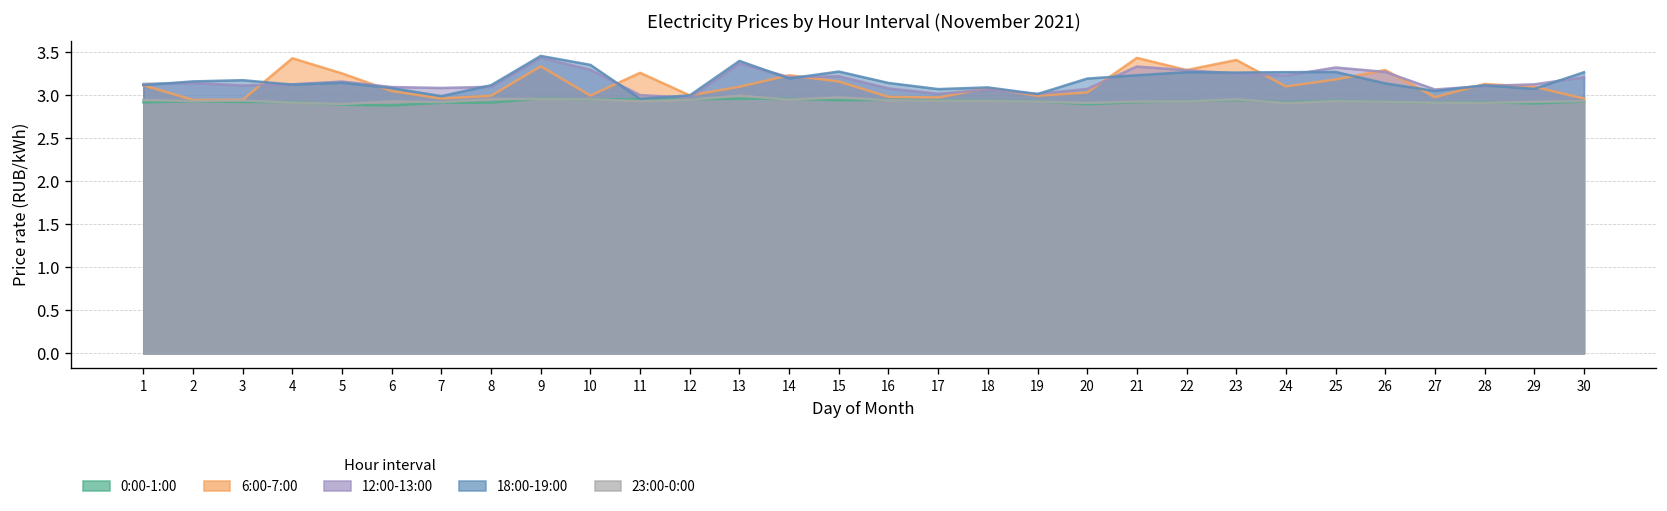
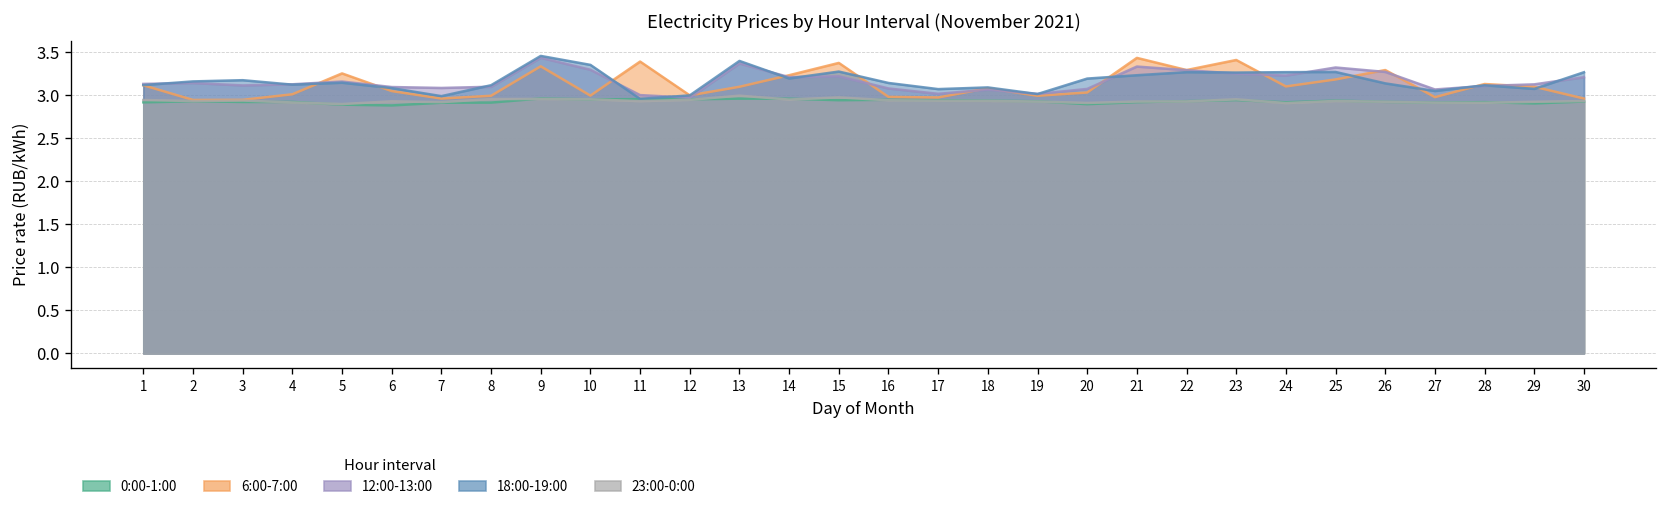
  {
    "6:00-7:00": {
-     "4": 3.4,
+     "4": 3.0,
      "5": 3.3,
      "8": 3.0,
      "9": 3.3,
      "10": 3.0,
-     "11": 3.3,
+     "11": 3.4,
      "13": 3.1,
-     "15": 3.2,
+     "15": 3.4,
      "20": 3.0,
      "21": 3.4,
      "23": 3.4,
      "24": 3.1,
      "25": 3.2,
      "27": 3.0
    }
  }
